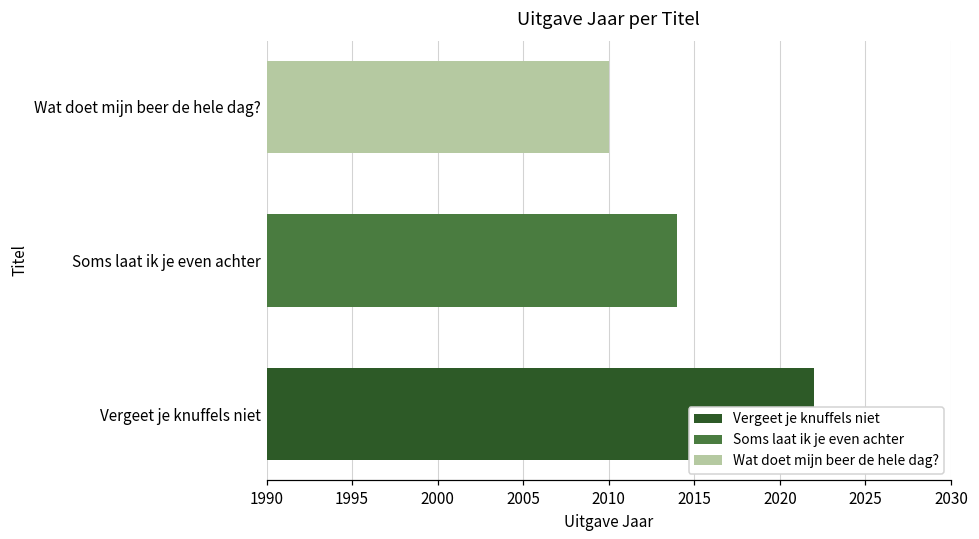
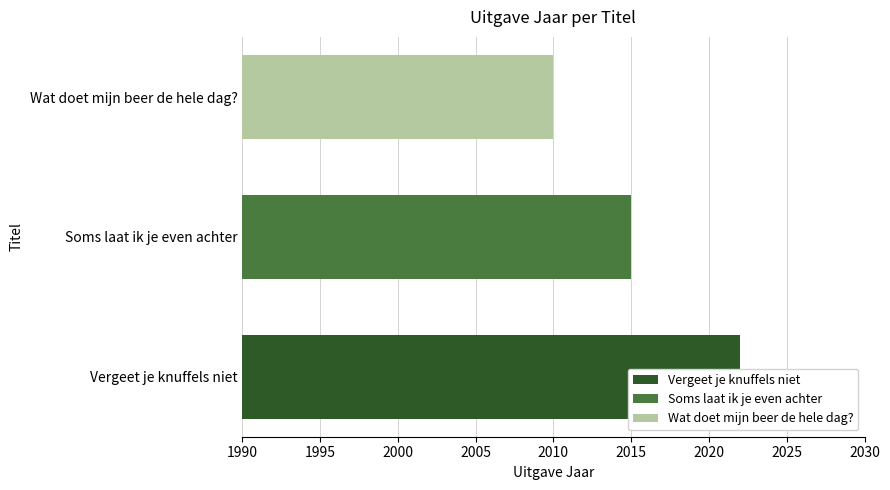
  {
    "Wat doet mijn beer de hele dag?": 2010,
-   "Soms laat ik je even achter": 2014
+   "Soms laat ik je even achter": 2015
  }
